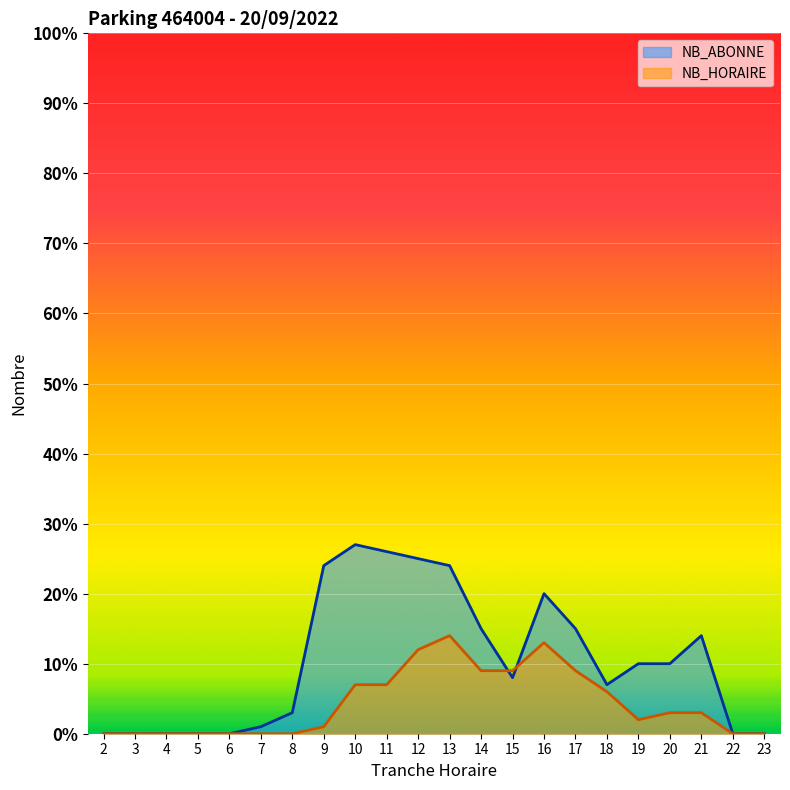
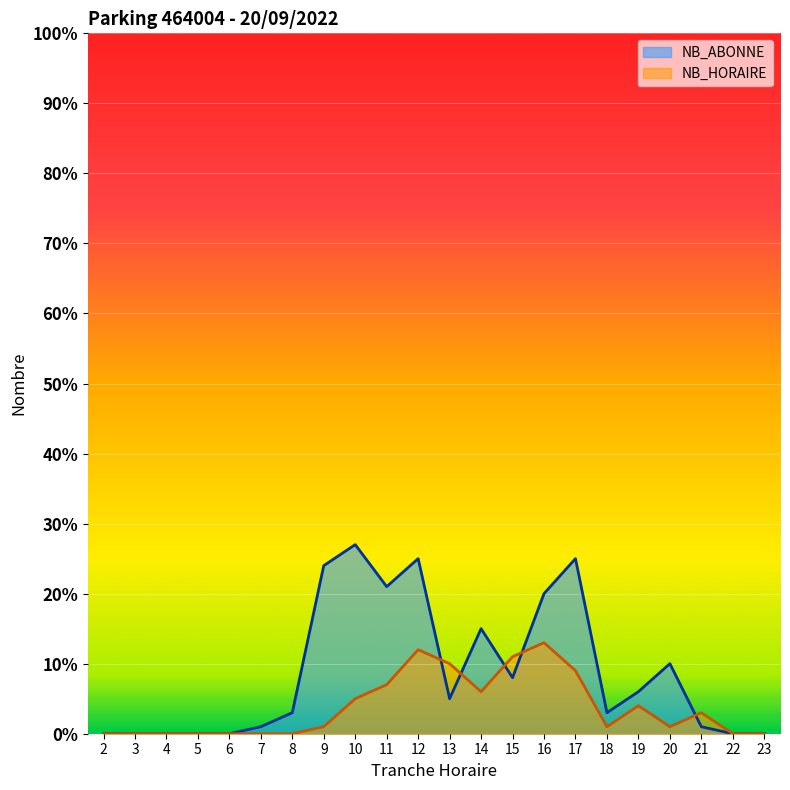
  {
    "NB_ABONNE": {
      "7": "1%",
      "8": "3%",
      "9": "24%",
      "10": "27%",
-     "11": "26%",
+     "11": "21%",
      "12": "25%",
-     "13": "24%",
+     "13": "5%",
      "14": "15%",
      "15": "8%",
      "16": "20%",
-     "17": "15%",
-     "18": "7%",
-     "19": "10%",
+     "17": "25%",
+     "18": "3%",
+     "19": "6%",
      "20": "10%",
-     "21": "14%"
+     "21": "1%"
    },
    "NB_HORAIRE": {
      "7": "0%",
      "8": "0%",
      "9": "1%",
-     "10": "7%",
+     "10": "5%",
      "11": "7%",
      "12": "12%",
-     "13": "14%",
-     "14": "9%",
-     "15": "9%",
+     "13": "10%",
+     "14": "6%",
+     "15": "11%",
      "16": "13%",
      "17": "9%",
-     "18": "6%",
-     "19": "2%",
-     "20": "3%",
+     "18": "1%",
+     "19": "4%",
+     "20": "1%",
      "21": "3%"
    }
  }
